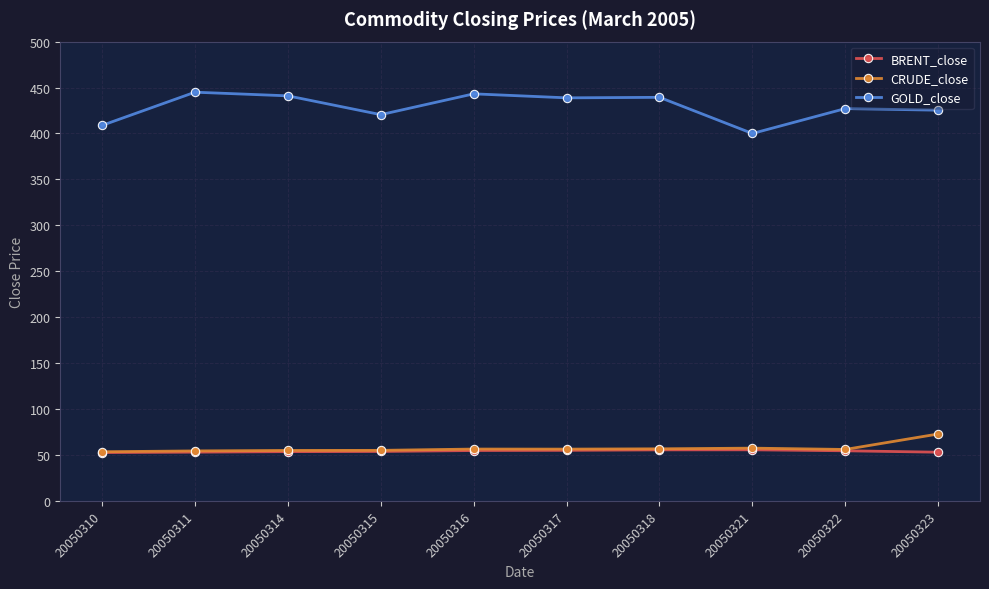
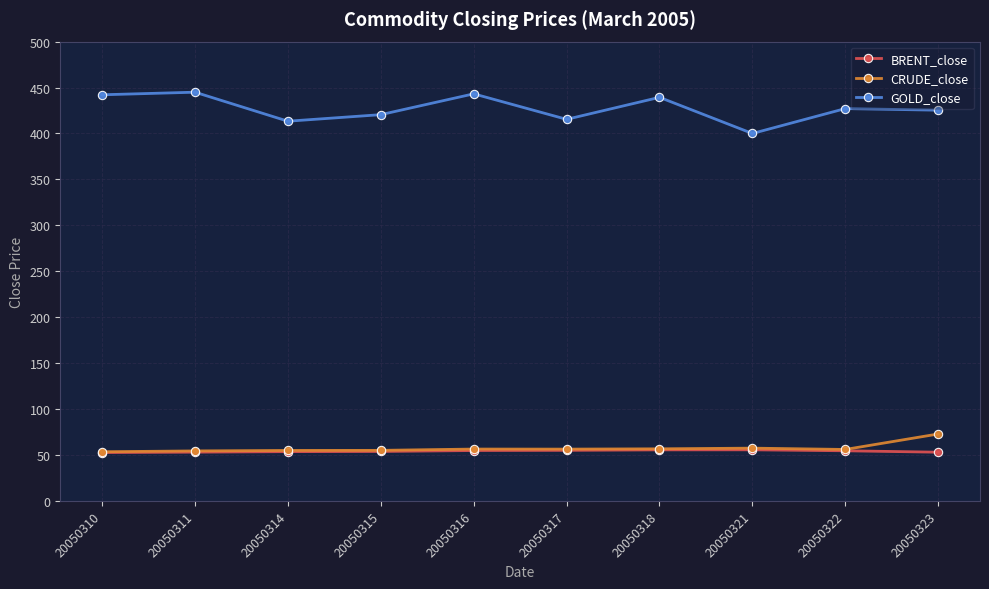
  {
    "BRENT_close": {
      "20050323": 50
    },
    "CRUDE_close": {
      "20050323": 70
    },
    "GOLD_close": {
-     "20050310": 410,
+     "20050310": 440,
      "20050311": 440,
-     "20050314": 440,
+     "20050314": 410,
      "20050315": 420,
      "20050316": 440,
-     "20050317": 440,
+     "20050317": 420,
      "20050318": 440,
      "20050321": 400,
      "20050322": 430,
      "20050323": 430
    }
  }
